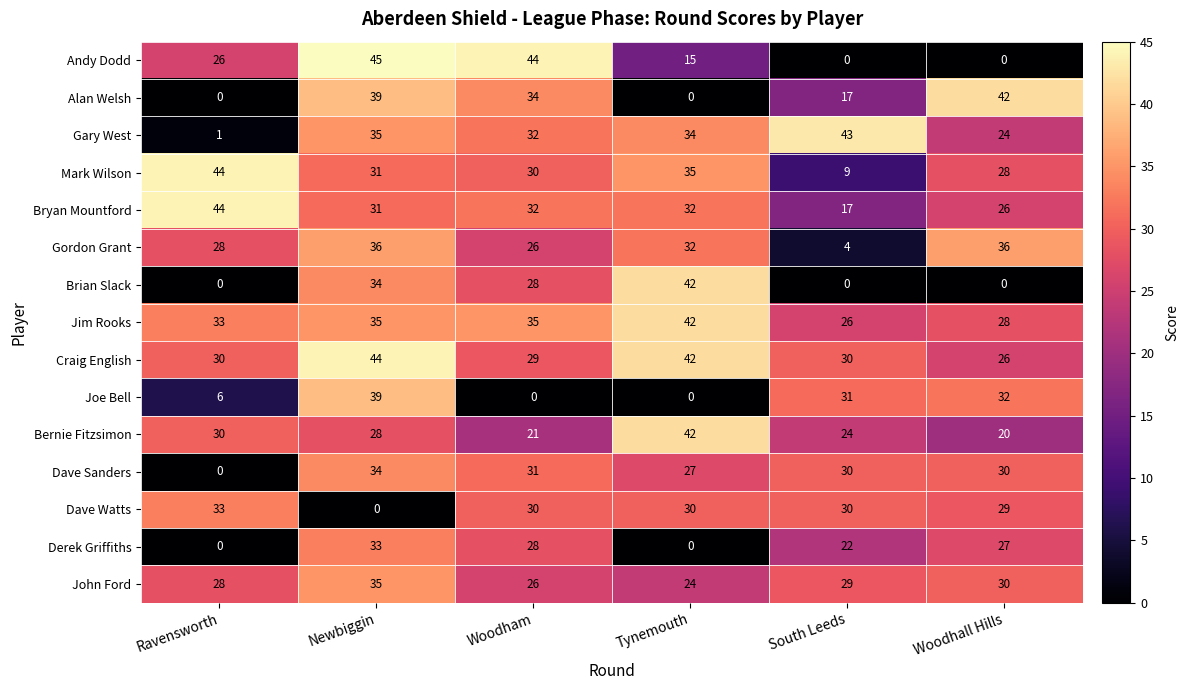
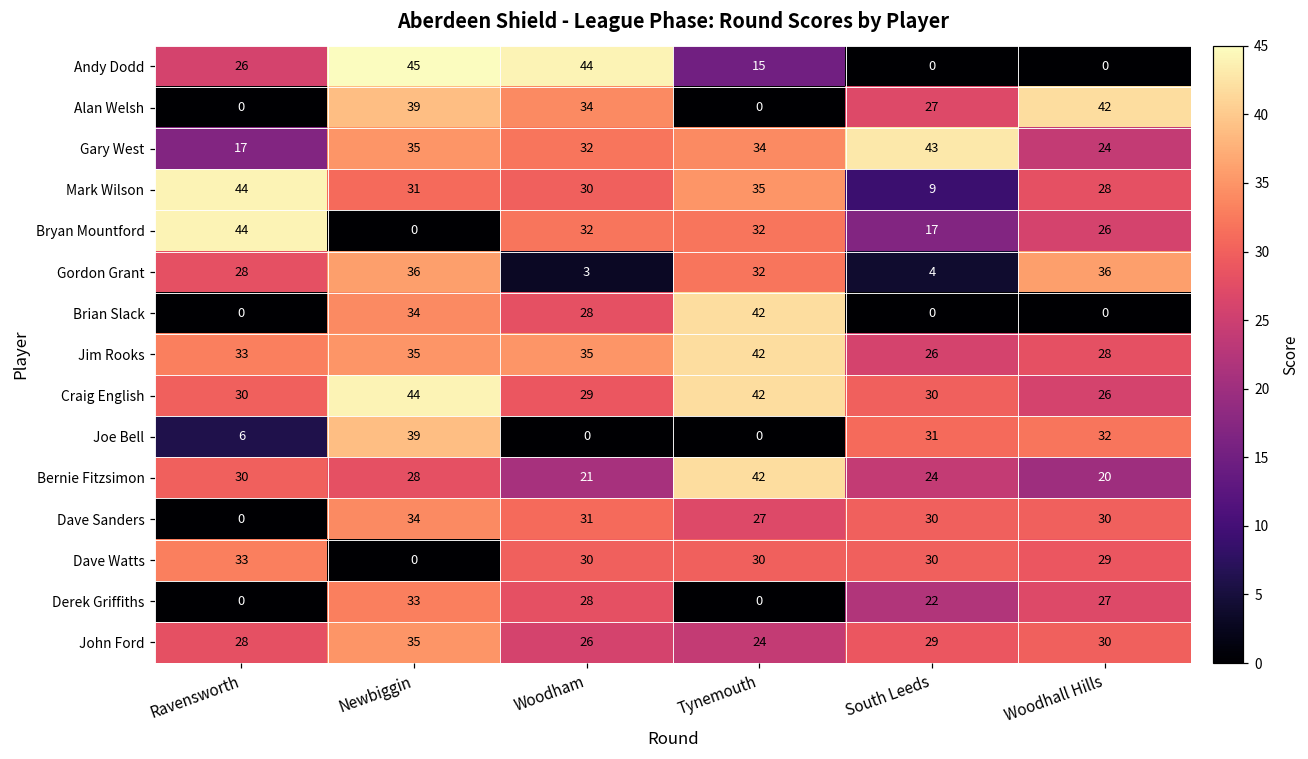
  {
    "Andy Dodd": {
      "Ravensworth": 26,
      "Newbiggin": 45,
      "Woodham": 44,
      "Tynemouth": 15,
      "South Leeds": 0,
      "Woodhall Hills": 0
    },
    "Alan Welsh": {
      "Ravensworth": 0,
      "Newbiggin": 39,
      "Woodham": 34,
      "Tynemouth": 0,
-     "South Leeds": 17,
+     "South Leeds": 27,
      "Woodhall Hills": 42
    },
    "Gary West": {
-     "Ravensworth": 1,
+     "Ravensworth": 17,
      "Newbiggin": 35,
      "Woodham": 32,
      "Tynemouth": 34,
      "South Leeds": 43,
      "Woodhall Hills": 24
    },
    "Mark Wilson": {
      "Ravensworth": 44,
      "Newbiggin": 31,
      "Woodham": 30,
      "Tynemouth": 35,
      "South Leeds": 9,
      "Woodhall Hills": 28
    },
    "Bryan Mountford": {
      "Ravensworth": 44,
-     "Newbiggin": 31,
+     "Newbiggin": 0,
      "Woodham": 32,
      "Tynemouth": 32,
      "South Leeds": 17,
      "Woodhall Hills": 26
    },
    "Gordon Grant": {
      "Ravensworth": 28,
      "Newbiggin": 36,
-     "Woodham": 26,
+     "Woodham": 3,
      "Tynemouth": 32,
      "South Leeds": 4,
      "Woodhall Hills": 36
    },
    "Brian Slack": {
      "Ravensworth": 0,
      "Newbiggin": 34,
      "Woodham": 28,
      "Tynemouth": 42,
      "South Leeds": 0,
      "Woodhall Hills": 0
    },
    "Jim Rooks": {
      "Ravensworth": 33,
      "Newbiggin": 35,
      "Woodham": 35,
      "Tynemouth": 42,
      "South Leeds": 26,
      "Woodhall Hills": 28
    },
    "Craig English": {
      "Ravensworth": 30,
      "Newbiggin": 44,
      "Woodham": 29,
      "Tynemouth": 42,
      "South Leeds": 30,
      "Woodhall Hills": 26
    },
    "Joe Bell": {
      "Ravensworth": 6,
      "Newbiggin": 39,
      "Woodham": 0,
      "Tynemouth": 0,
      "South Leeds": 31,
      "Woodhall Hills": 32
    },
    "Bernie Fitzsimon": {
      "Ravensworth": 30,
      "Newbiggin": 28,
      "Woodham": 21,
      "Tynemouth": 42,
      "South Leeds": 24,
      "Woodhall Hills": 20
    },
    "Dave Sanders": {
      "Ravensworth": 0,
      "Newbiggin": 34,
      "Woodham": 31,
      "Tynemouth": 27,
      "South Leeds": 30,
      "Woodhall Hills": 30
    },
    "Dave Watts": {
      "Ravensworth": 33,
      "Newbiggin": 0,
      "Woodham": 30,
      "Tynemouth": 30,
      "South Leeds": 30,
      "Woodhall Hills": 29
    },
    "Derek Griffiths": {
      "Ravensworth": 0,
      "Newbiggin": 33,
      "Woodham": 28,
      "Tynemouth": 0,
      "South Leeds": 22,
      "Woodhall Hills": 27
    },
    "John Ford": {
      "Ravensworth": 28,
      "Newbiggin": 35,
      "Woodham": 26,
      "Tynemouth": 24,
      "South Leeds": 29,
      "Woodhall Hills": 30
    }
  }
